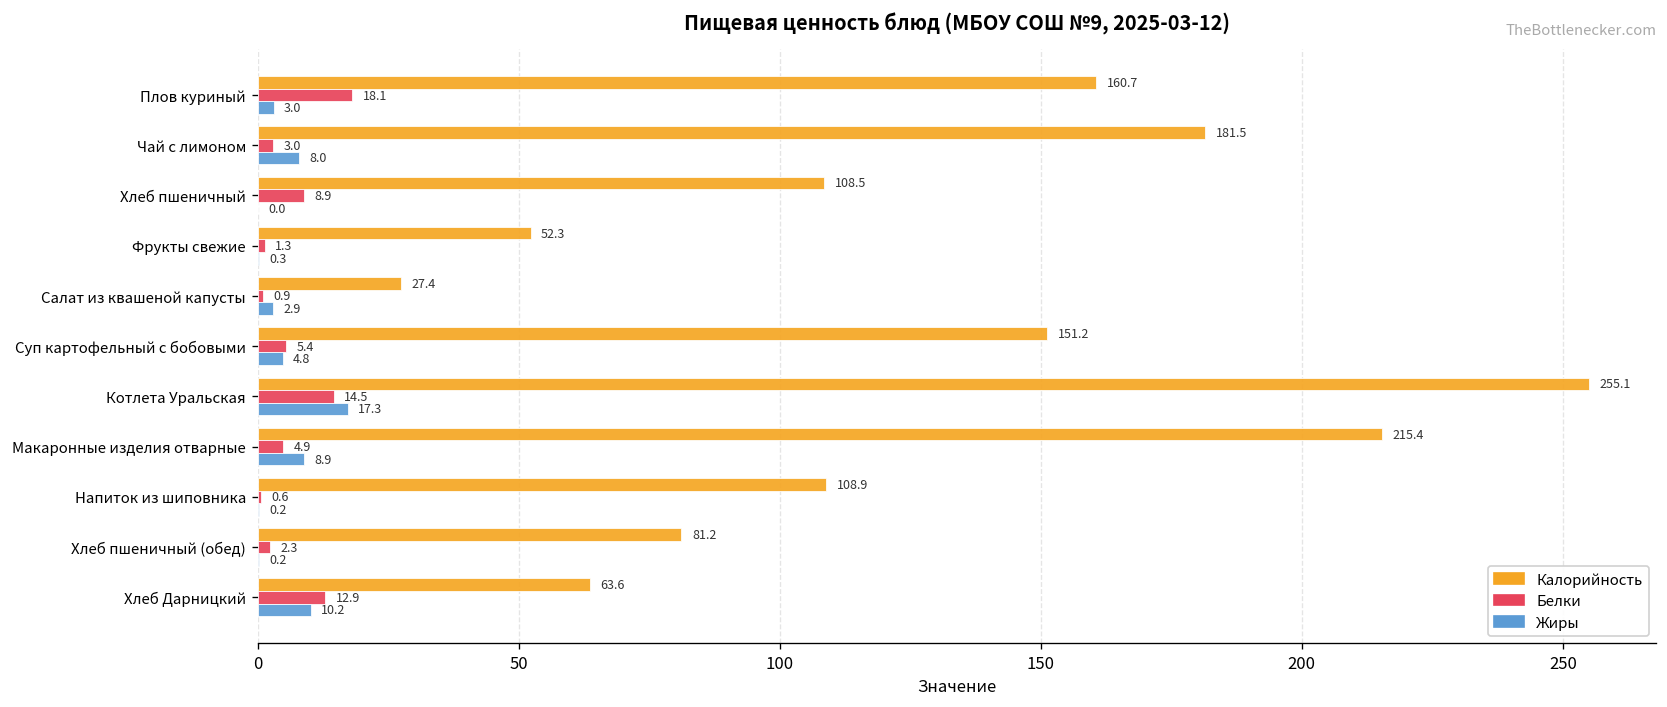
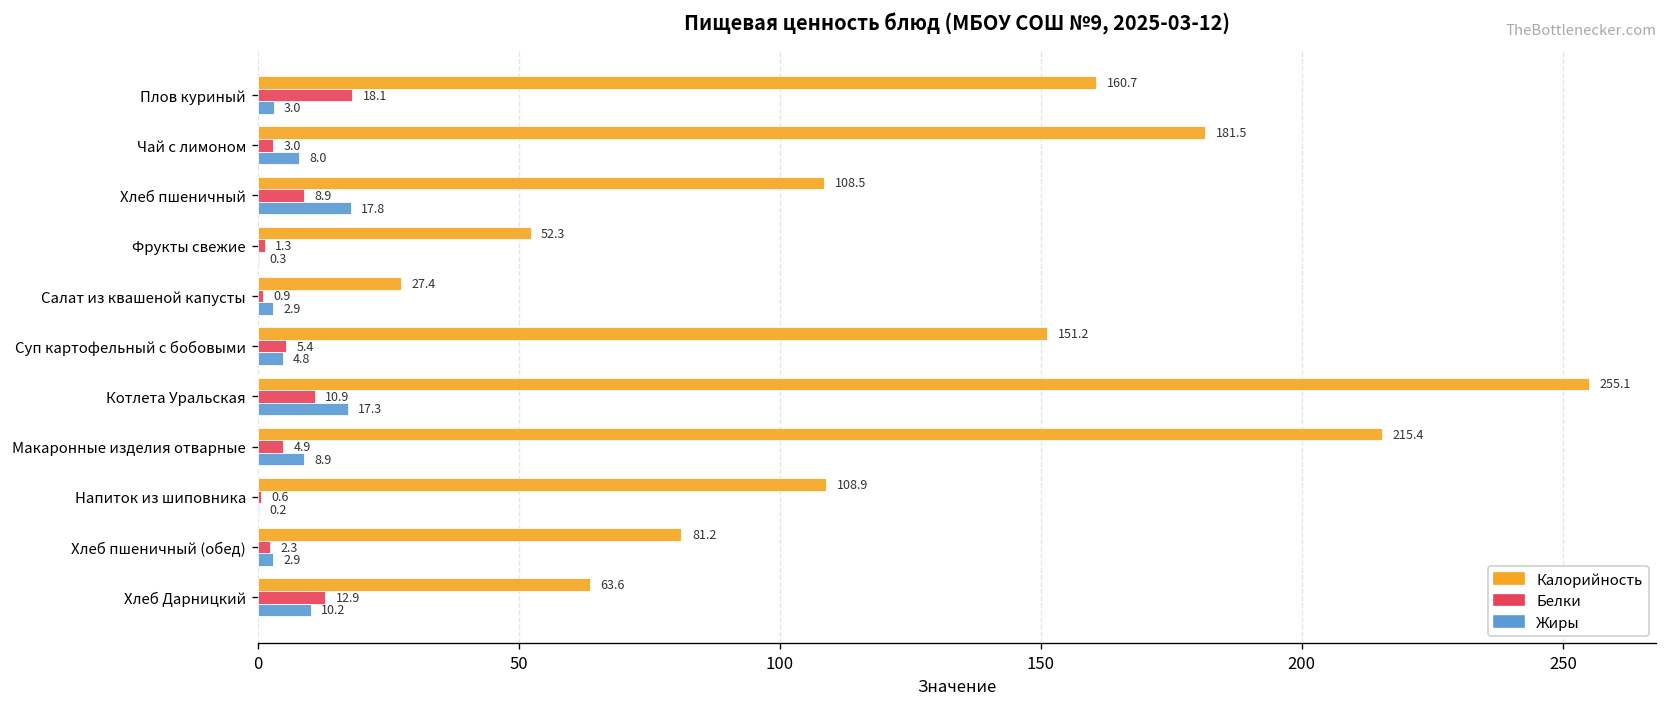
  {
    "Калорийность": {
      "Плов куриный": 160.7,
      "Чай с лимоном": 181.5,
      "Хлеб пшеничный": 108.5,
      "Фрукты свежие": 52.3,
      "Салат из квашеной капусты": 27.4,
      "Суп картофельный с бобовыми": 151.2,
      "Котлета Уральская": 255.1,
      "Макаронные изделия отварные": 215.4,
      "Напиток из шиповника": 108.9,
      "Хлеб пшеничный (обед)": 81.2,
      "Хлеб Дарницкий": 63.6
    },
    "Белки": {
      "Плов куриный": 18.1,
      "Чай с лимоном": 3.0,
      "Хлеб пшеничный": 8.9,
      "Фрукты свежие": 1.3,
      "Салат из квашеной капусты": 0.9,
      "Суп картофельный с бобовыми": 5.4,
-     "Котлета Уральская": 14.5,
+     "Котлета Уральская": 10.9,
      "Макаронные изделия отварные": 4.9,
      "Напиток из шиповника": 0.6,
      "Хлеб пшеничный (обед)": 2.3,
      "Хлеб Дарницкий": 12.9
    },
    "Жиры": {
      "Плов куриный": 3.0,
      "Чай с лимоном": 8.0,
-     "Хлеб пшеничный": 0.0,
+     "Хлеб пшеничный": 17.8,
      "Фрукты свежие": 0.3,
      "Салат из квашеной капусты": 2.9,
      "Суп картофельный с бобовыми": 4.8,
      "Котлета Уральская": 17.3,
      "Макаронные изделия отварные": 8.9,
      "Напиток из шиповника": 0.2,
-     "Хлеб пшеничный (обед)": 0.2,
+     "Хлеб пшеничный (обед)": 2.9,
      "Хлеб Дарницкий": 10.2
    }
  }
